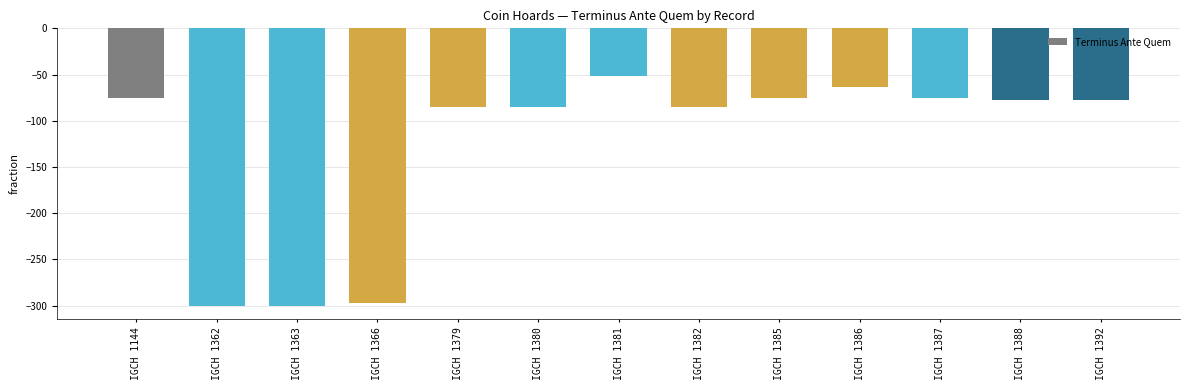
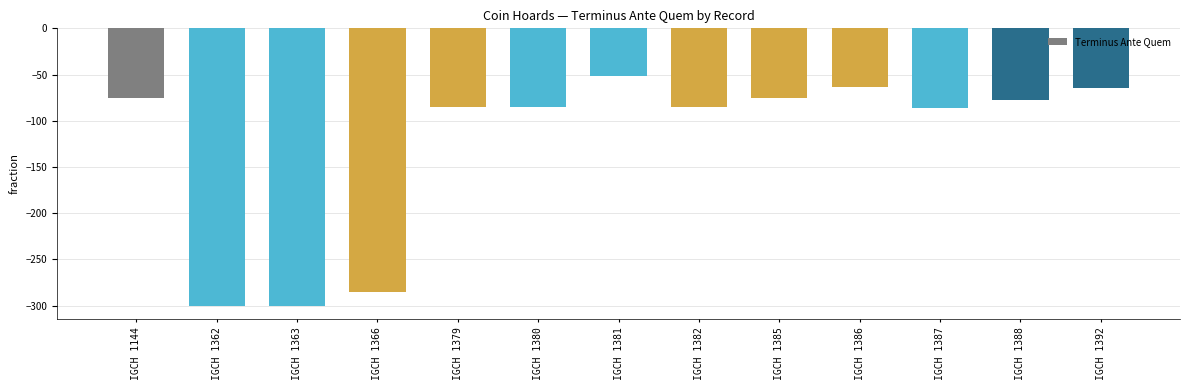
  {
    "IGCH 1144": -80,
    "IGCH 1362": -300,
    "IGCH 1363": -300,
-   "IGCH 1366": -300,
+   "IGCH 1366": -290,
    "IGCH 1379": -90,
    "IGCH 1380": -90,
    "IGCH 1381": -50,
    "IGCH 1382": -90,
    "IGCH 1385": -80,
    "IGCH 1386": -60,
-   "IGCH 1387": -80,
+   "IGCH 1387": -90,
    "IGCH 1388": -80,
-   "IGCH 1392": -80
+   "IGCH 1392": -70
  }
